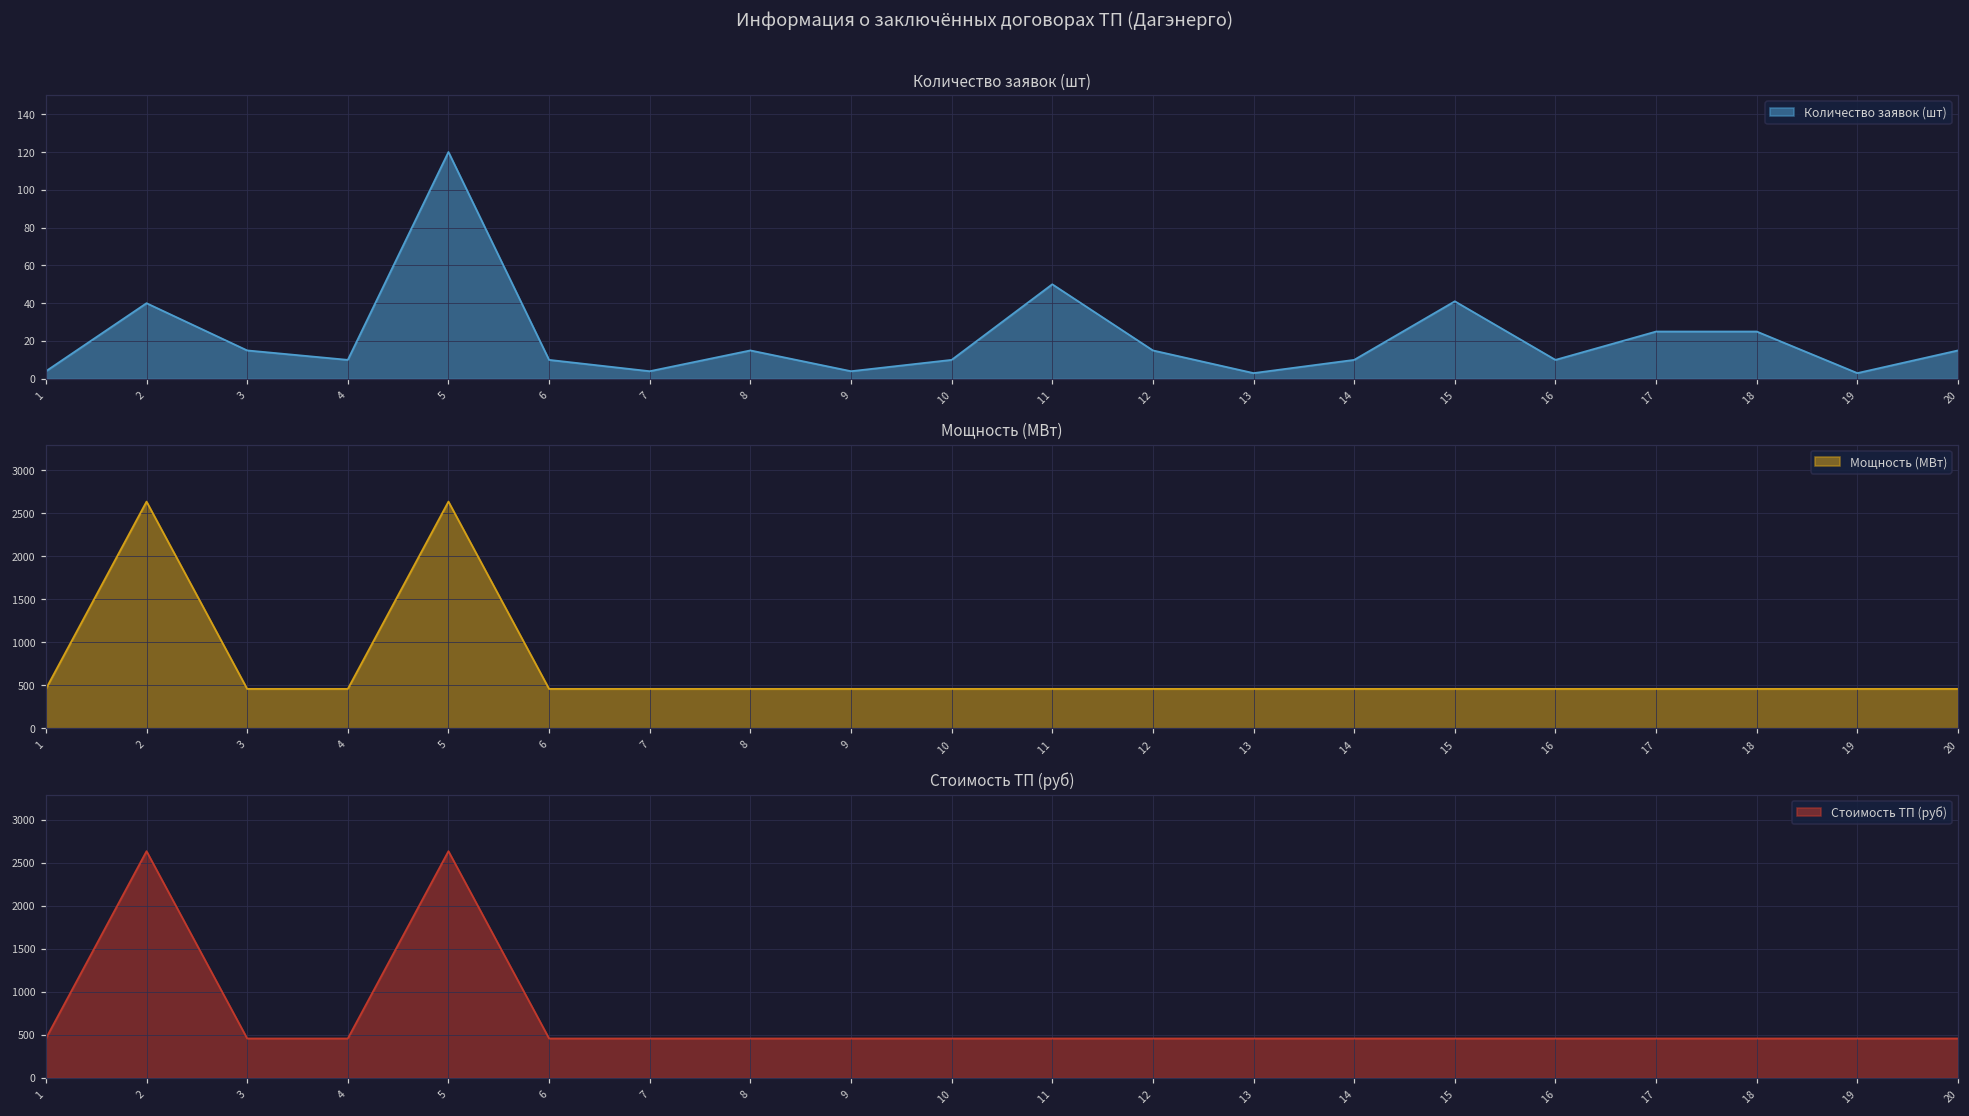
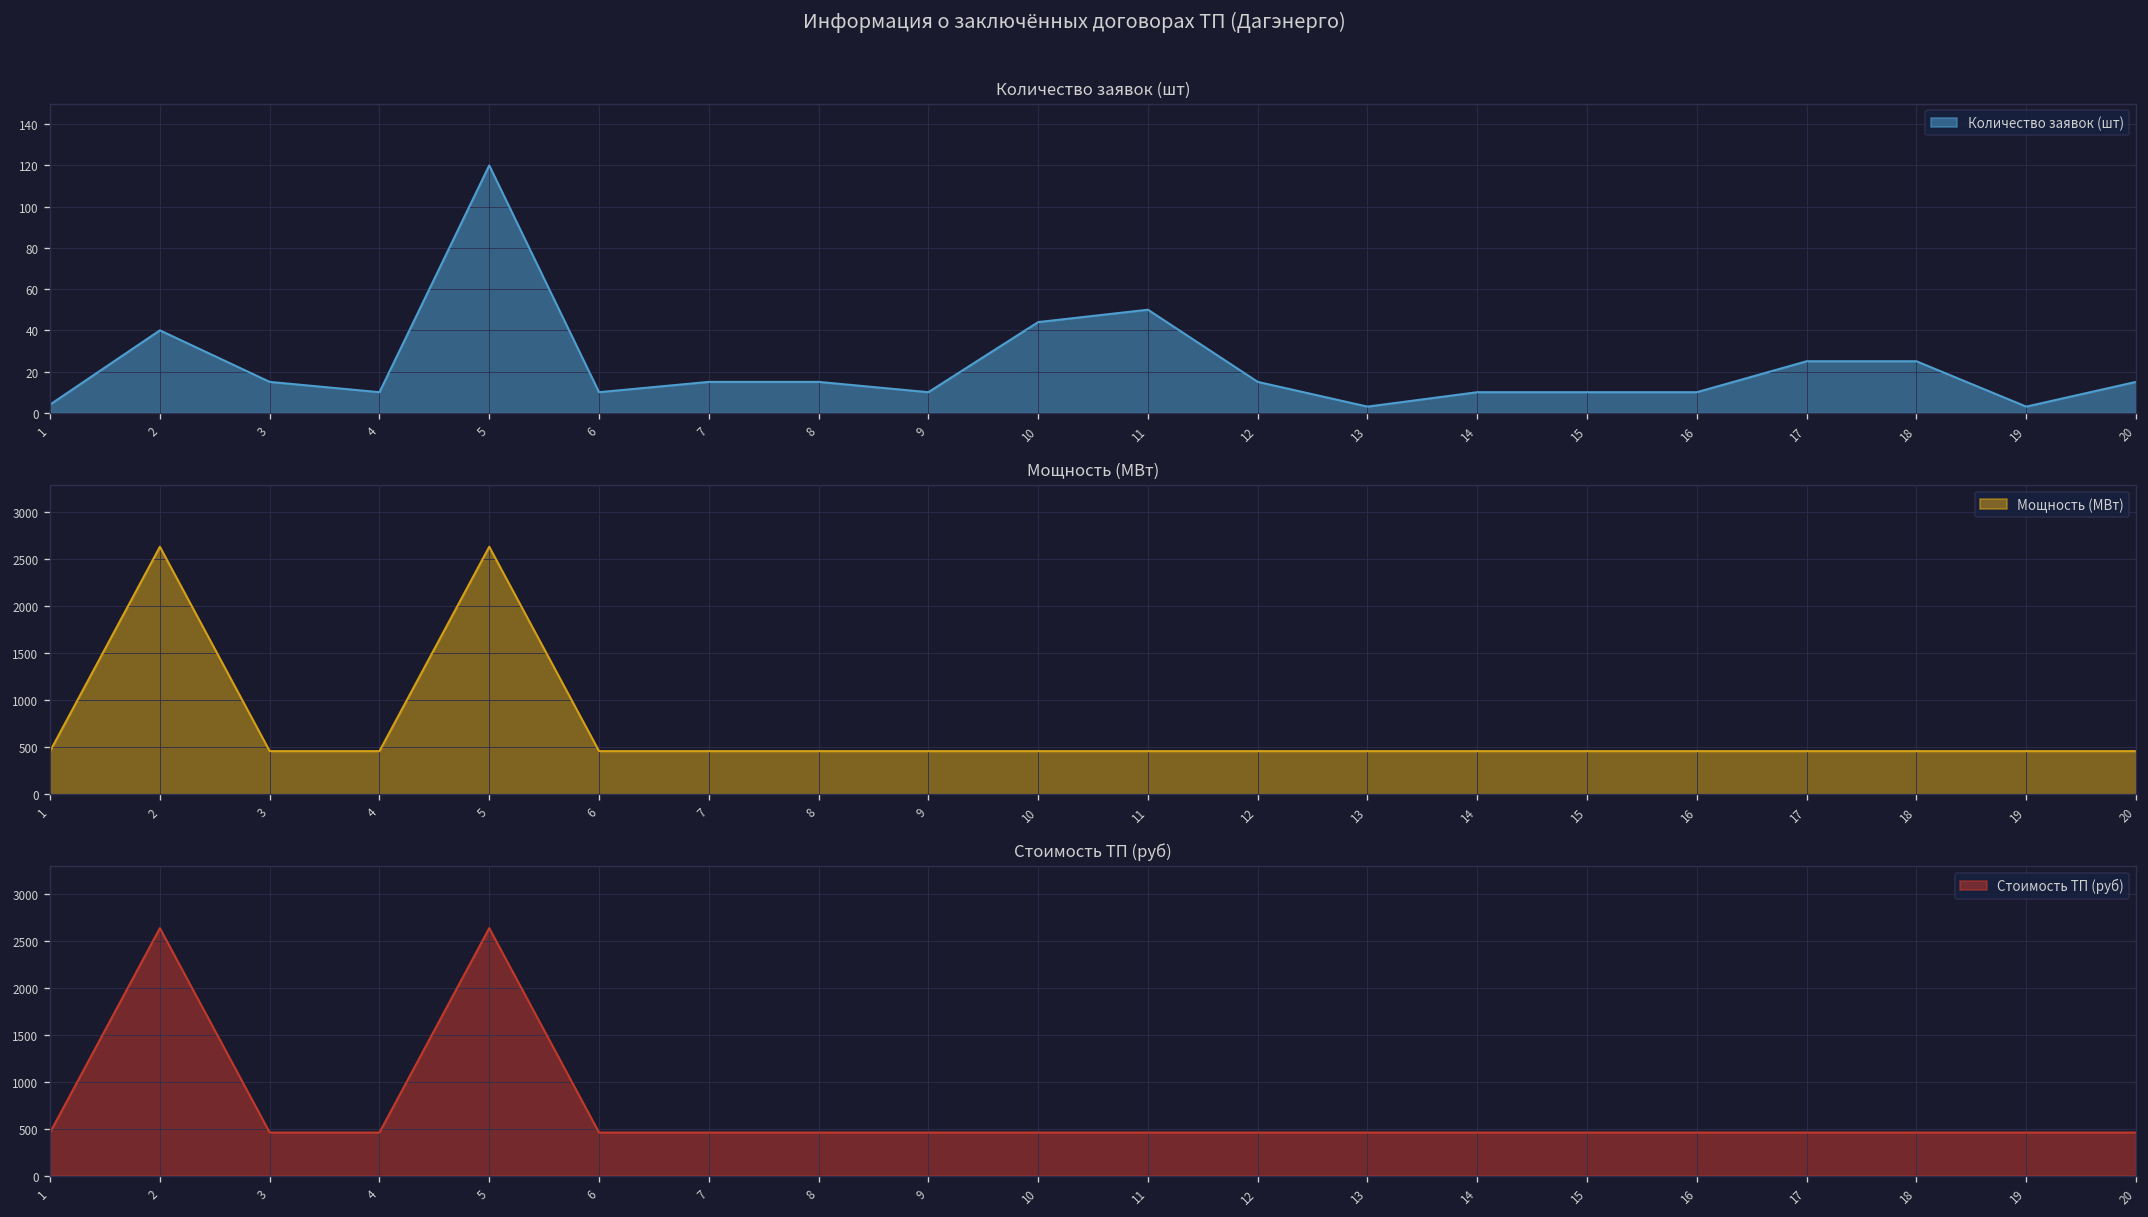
  {
    "Количество заявок (шт)": {
      "1": 4,
      "2": 40,
      "3": 15,
      "4": 10,
      "5": 120,
      "6": 10,
-     "7": 4,
+     "7": 15,
      "8": 15,
-     "9": 4,
-     "10": 10,
+     "9": 10,
+     "10": 44,
      "11": 50,
      "12": 15,
      "13": 3,
      "14": 10,
-     "15": 41,
+     "15": 10,
      "16": 10,
      "17": 25,
      "18": 25,
      "19": 3,
      "20": 15
    },
    "Мощность (МВт)": {
      "1": 500,
      "2": 2600,
      "3": 500,
      "4": 500,
      "5": 2600,
      "6": 500,
      "7": 500,
      "8": 500,
      "9": 500,
      "10": 500,
      "11": 500,
      "12": 500,
      "13": 500,
      "14": 500,
      "15": 500,
      "16": 500,
      "17": 500,
      "18": 500,
      "19": 500,
      "20": 500
    },
    "Стоимость ТП (руб)": {
      "1": 500,
      "2": 2600,
      "3": 500,
      "4": 500,
      "5": 2600,
      "6": 500,
      "7": 500,
      "8": 500,
      "9": 500,
      "10": 500,
      "11": 500,
      "12": 500,
      "13": 500,
      "14": 500,
      "15": 500,
      "16": 500,
      "17": 500,
      "18": 500,
      "19": 500,
      "20": 500
    }
  }
